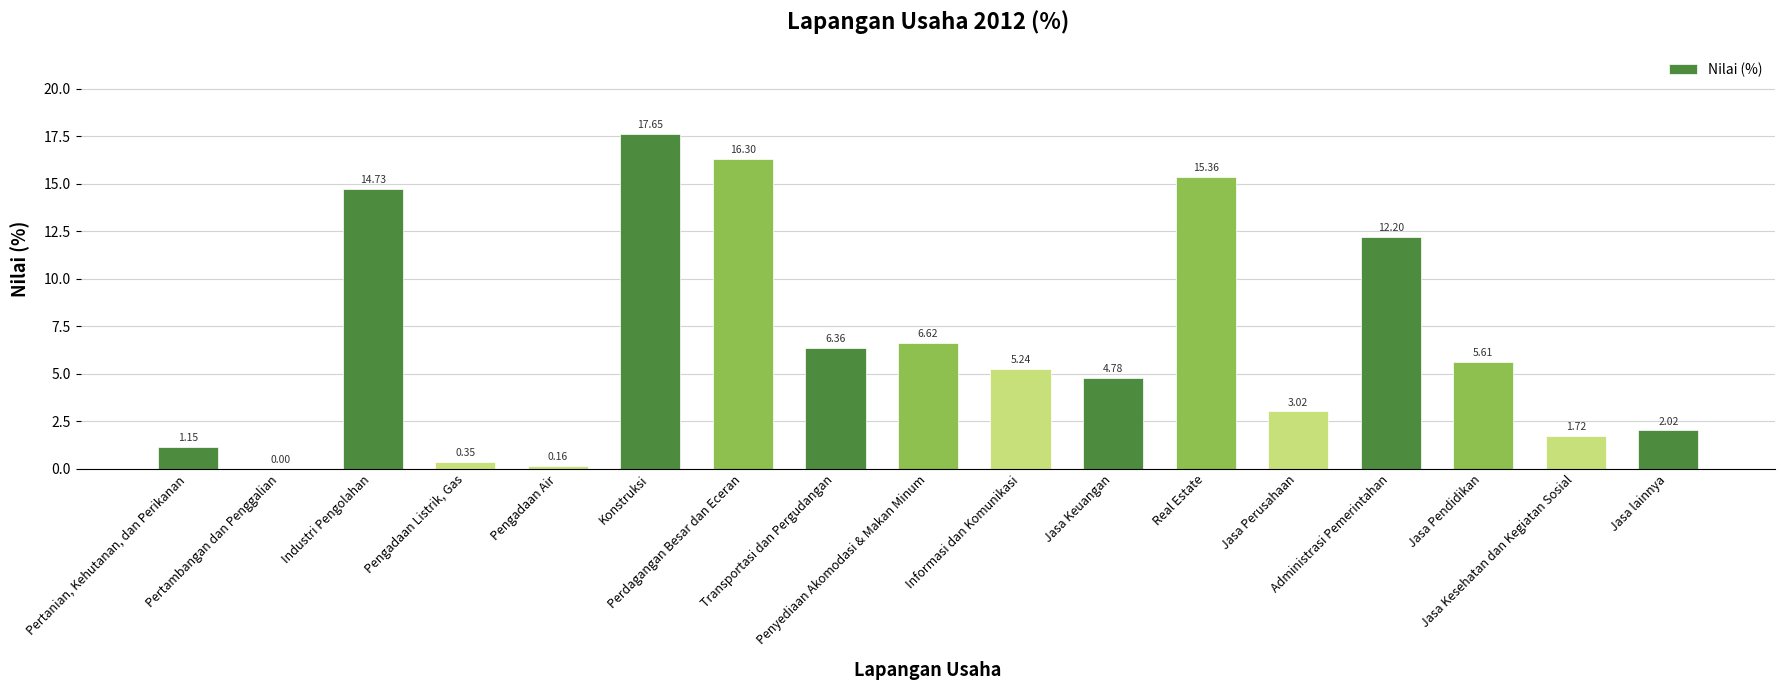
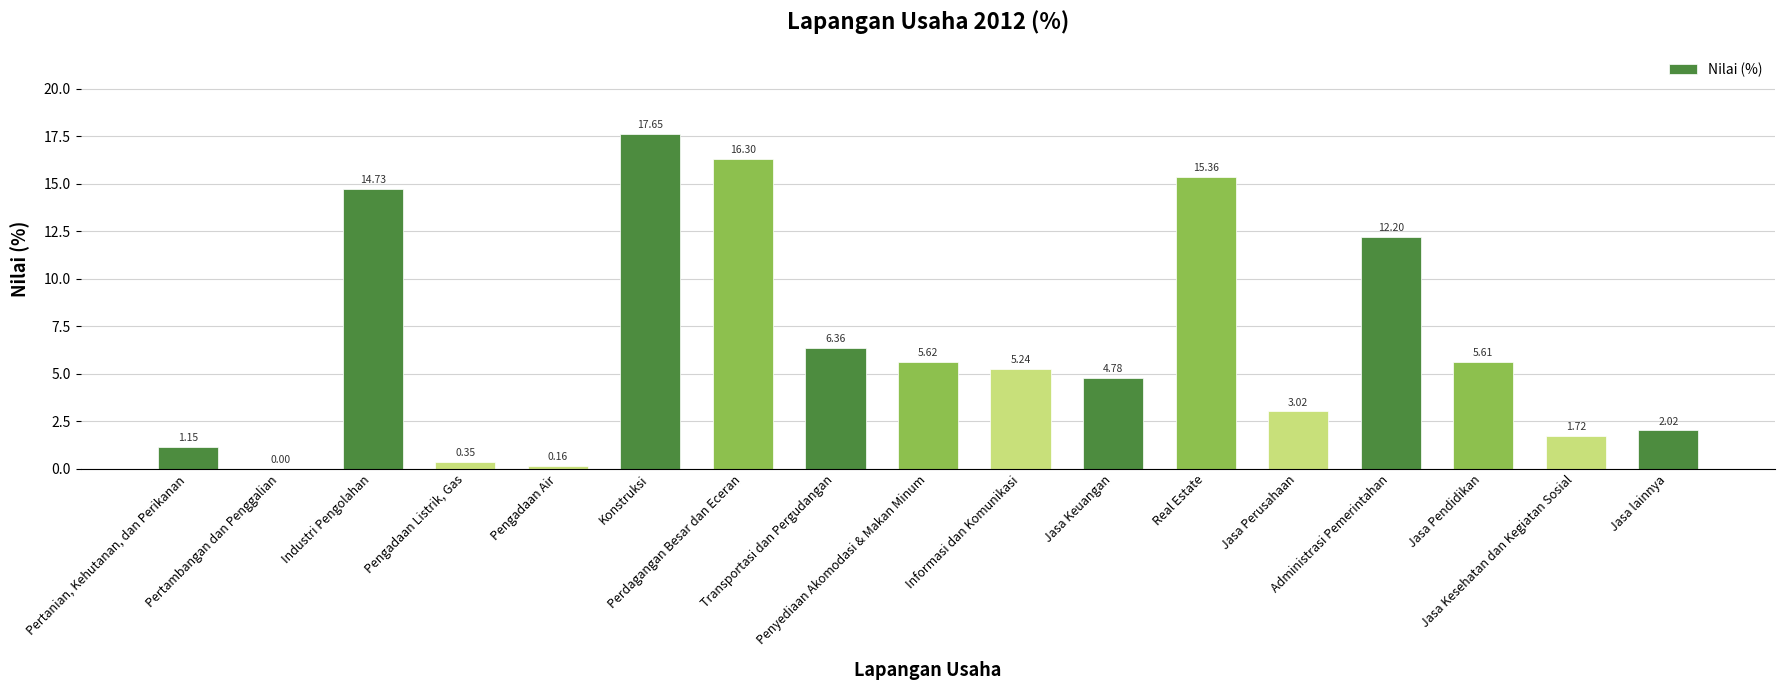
  {
    "Pertanian, Kehutanan, dan Perikanan": 1.15,
    "Pertambangan dan Penggalian": 0.00,
    "Industri Pengolahan": 14.73,
    "Pengadaan Listrik, Gas": 0.35,
    "Pengadaan Air": 0.16,
    "Konstruksi": 17.65,
    "Perdagangan Besar dan Eceran": 16.30,
    "Transportasi dan Pergudangan": 6.36,
-   "Penyediaan Akomodasi & Makan Minum": 6.62,
+   "Penyediaan Akomodasi & Makan Minum": 5.62,
    "Informasi dan Komunikasi": 5.24,
    "Jasa Keuangan": 4.78,
    "Real Estate": 15.36,
    "Jasa Perusahaan": 3.02,
    "Administrasi Pemerintahan": 12.20,
    "Jasa Pendidikan": 5.61,
    "Jasa Kesehatan dan Kegiatan Sosial": 1.72,
    "Jasa lainnya": 2.02
  }
